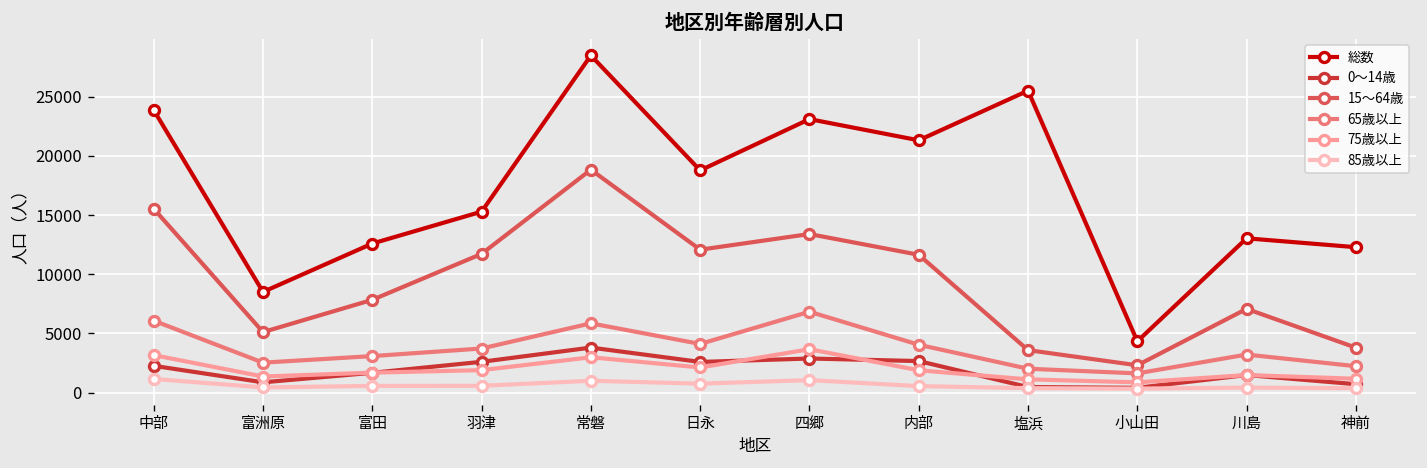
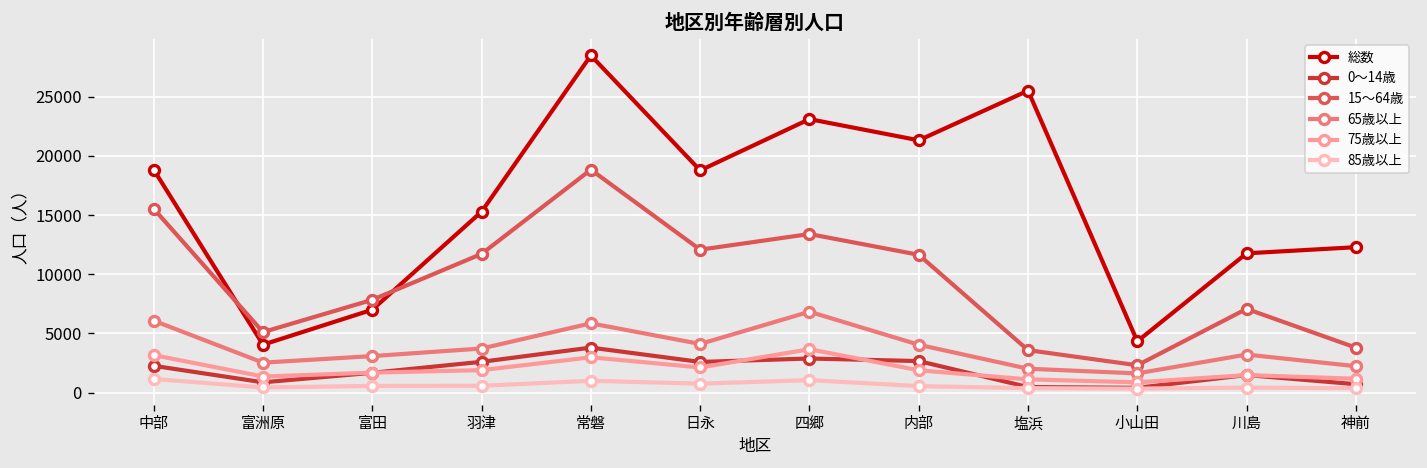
  {
    "総数": {
-     "中部": 24000,
-     "富洲原": 9000,
-     "富田": 13000,
+     "中部": 19000,
+     "富洲原": 4000,
+     "富田": 7000,
      "羽津": 15000,
      "常磐": 28000,
      "日永": 19000,
      "四郷": 23000,
      "内部": 21000,
      "塩浜": 26000,
      "小山田": 4000,
-     "川島": 13000,
+     "川島": 12000,
      "神前": 12000
    }
  }
